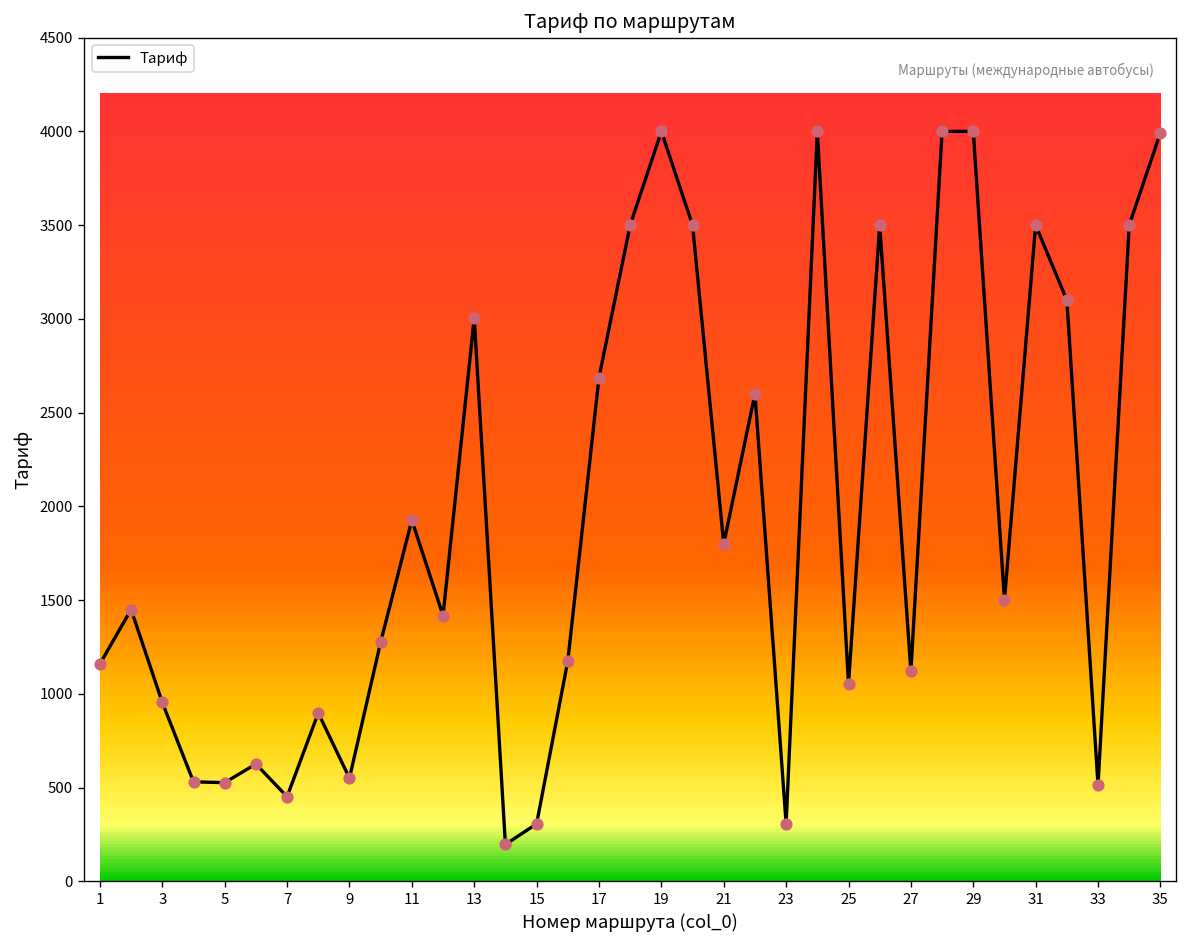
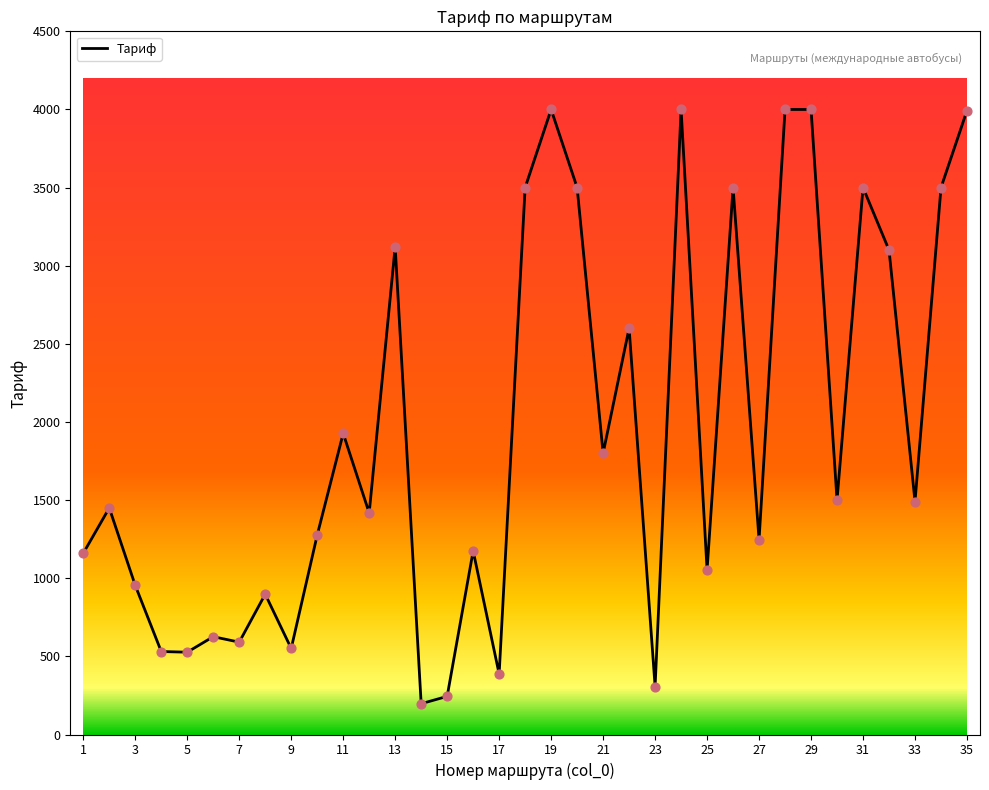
  {
    "1": 1160,
    "3": 950,
    "5": 530,
-   "7": 450,
+   "7": 590,
    "9": 550,
    "11": 1930,
-   "13": 3010,
-   "15": 310,
-   "17": 2690,
+   "13": 3120,
+   "15": 240,
+   "17": 390,
    "19": 4000,
    "21": 1800,
    "23": 310,
    "25": 1050,
-   "27": 1120,
+   "27": 1250,
    "29": 4000,
    "31": 3500,
-   "33": 510,
+   "33": 1490,
    "35": 3990
  }
